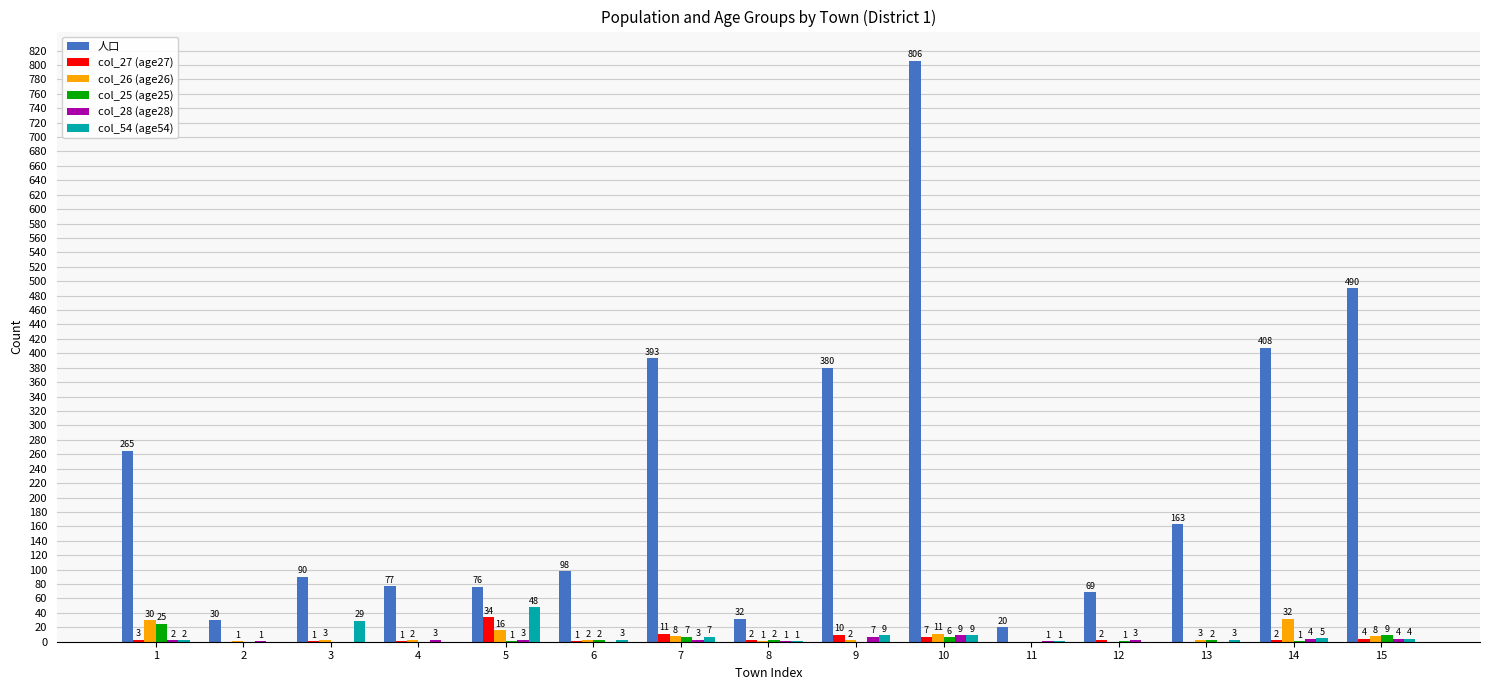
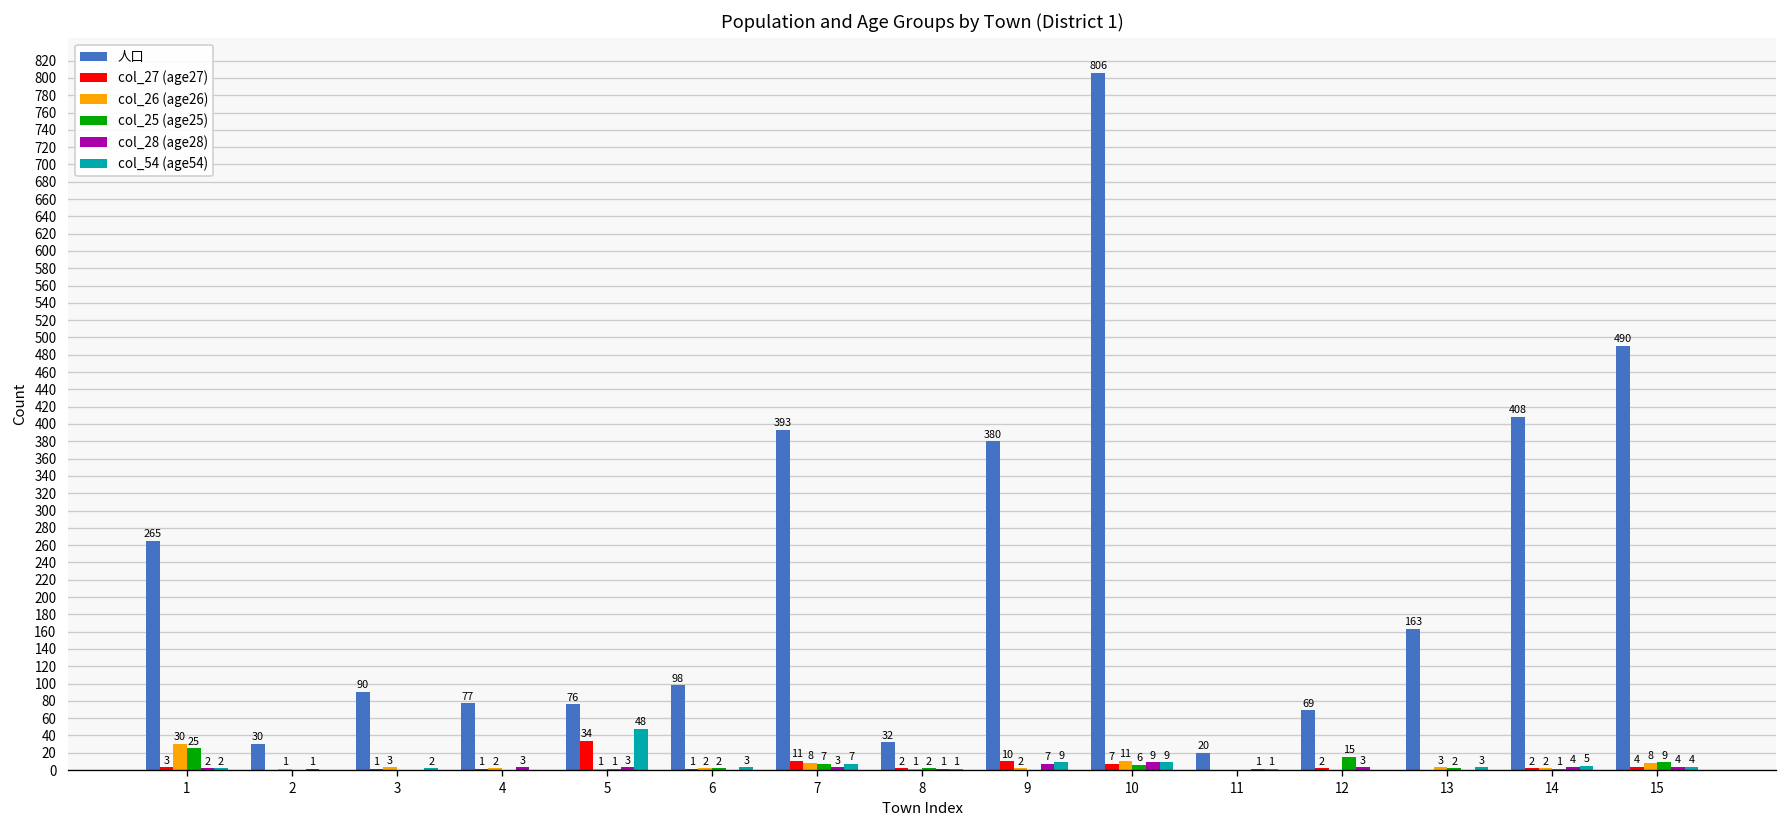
  {
    "人口": {
      "1": 265,
      "2": 30,
      "3": 90,
      "4": 77,
      "5": 76,
      "6": 98,
      "7": 393,
      "8": 32,
      "9": 380,
      "10": 806,
      "11": 20,
      "12": 69,
      "13": 163,
      "14": 408,
      "15": 490
    },
    "col_27 (age27)": {
      "1": 3,
      "3": 1,
      "4": 1,
      "5": 34,
      "6": 1,
      "7": 11,
      "8": 2,
      "9": 10,
      "10": 7,
      "12": 2,
      "14": 2,
      "15": 4
    },
    "col_26 (age26)": {
      "1": 30,
      "2": 1,
      "3": 3,
      "4": 2,
-     "5": 16,
+     "5": 1,
      "6": 2,
      "7": 8,
      "8": 1,
      "9": 2,
      "10": 11,
      "13": 3,
-     "14": 32,
+     "14": 2,
      "15": 8
    },
    "col_25 (age25)": {
      "1": 25,
      "5": 1,
      "6": 2,
      "7": 7,
      "8": 2,
      "10": 6,
-     "12": 1,
+     "12": 15,
      "13": 2,
      "14": 1,
      "15": 9
    },
    "col_28 (age28)": {
      "1": 2,
      "2": 1,
      "4": 3,
      "5": 3,
      "7": 3,
      "8": 1,
      "9": 7,
      "10": 9,
      "11": 1,
      "12": 3,
      "14": 4,
      "15": 4
    },
    "col_54 (age54)": {
      "1": 2,
-     "3": 29,
+     "3": 2,
      "5": 48,
      "6": 3,
      "7": 7,
      "8": 1,
      "9": 9,
      "10": 9,
      "11": 1,
      "13": 3,
      "14": 5,
      "15": 4
    }
  }
